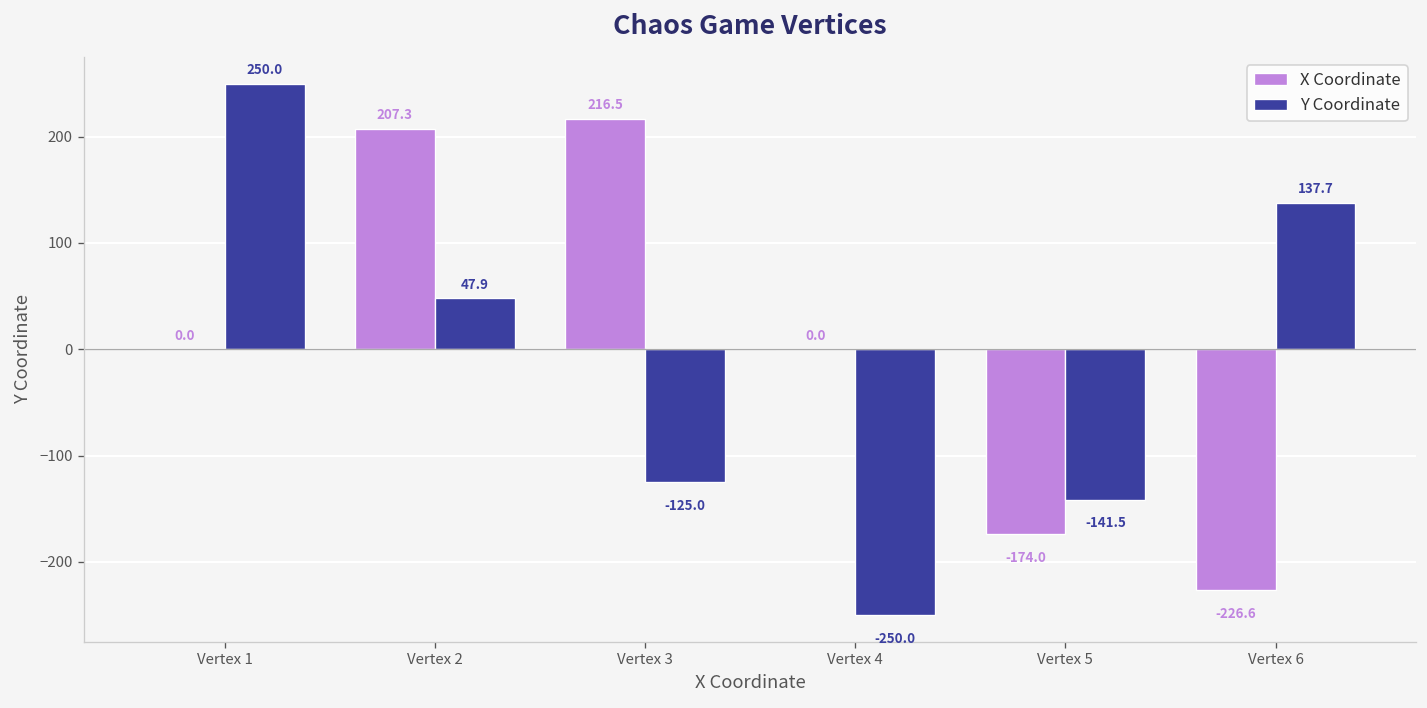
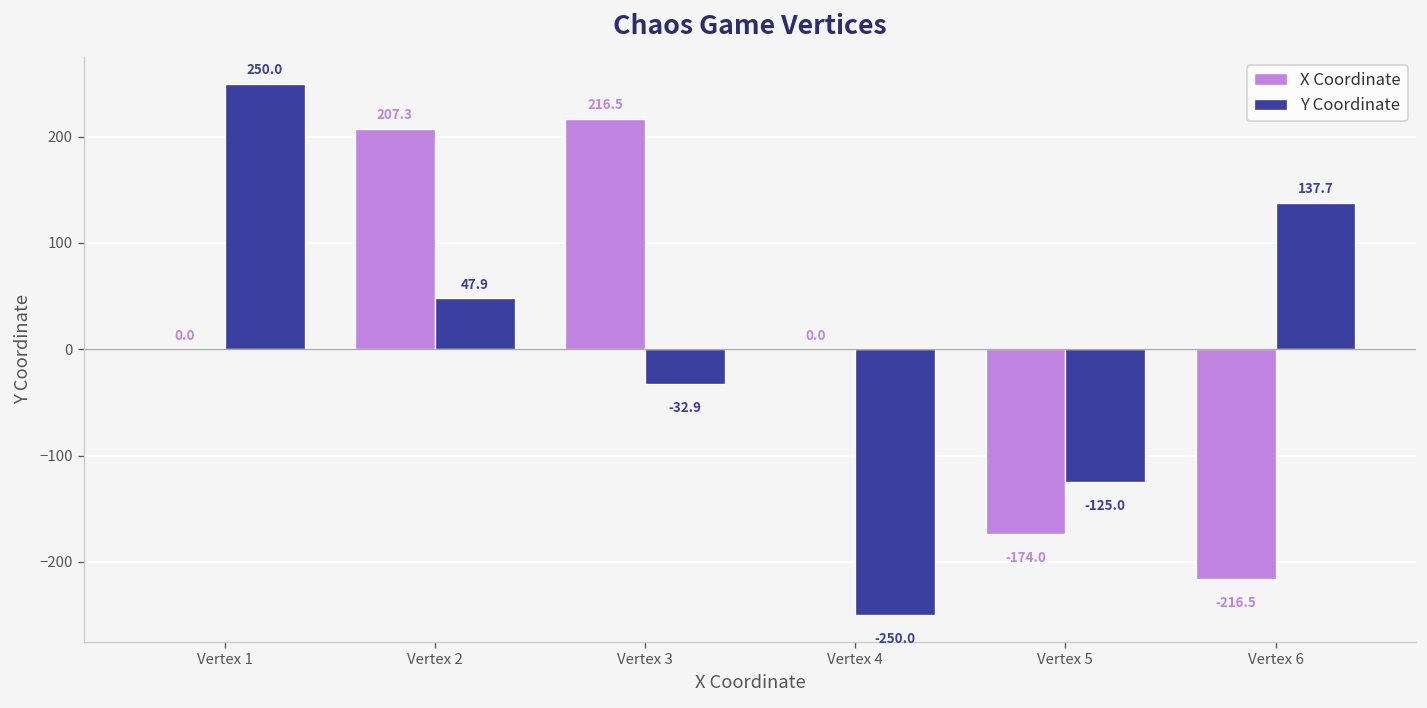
  {
    "X Coordinate": {
      "Vertex 1": 0.0,
      "Vertex 2": 207.3,
      "Vertex 3": 216.5,
      "Vertex 4": 0.0,
      "Vertex 5": -174.0,
-     "Vertex 6": -226.6
+     "Vertex 6": -216.5
    },
    "Y Coordinate": {
      "Vertex 1": 250.0,
      "Vertex 2": 47.9,
-     "Vertex 3": -125.0,
+     "Vertex 3": -32.9,
      "Vertex 4": -250.0,
-     "Vertex 5": -141.5,
+     "Vertex 5": -125.0,
      "Vertex 6": 137.7
    }
  }
